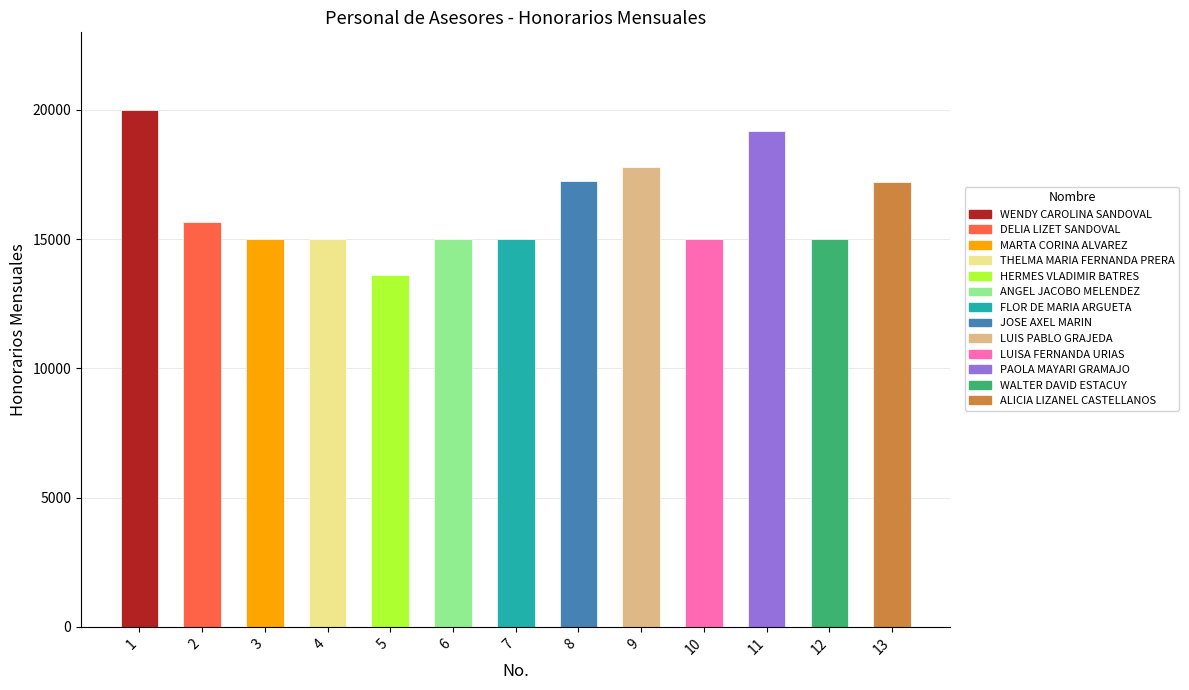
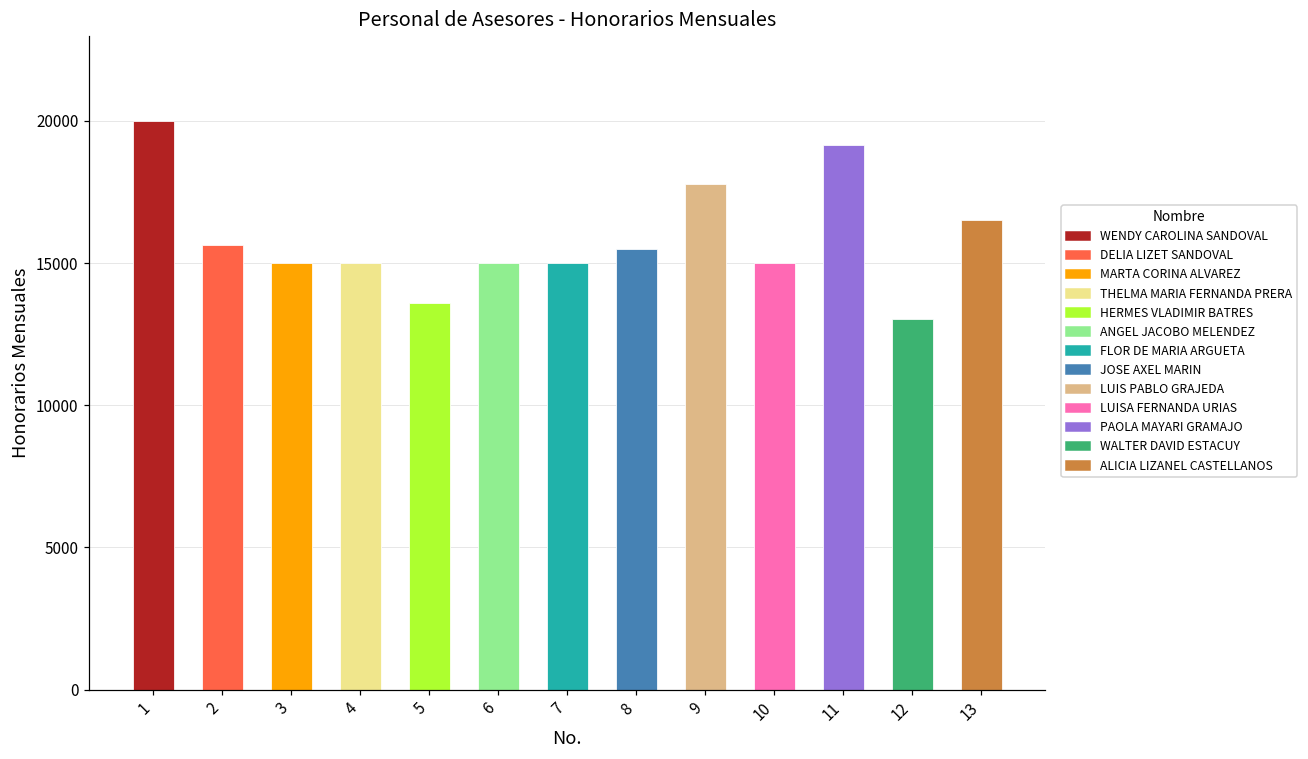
  {
    "1": 20000,
    "2": 15600,
    "3": 15000,
    "4": 15000,
    "5": 13600,
    "6": 15000,
    "7": 15000,
-   "8": 17200,
+   "8": 15500,
    "9": 17800,
    "10": 15000,
    "11": 19200,
-   "12": 15000,
-   "13": 17200
+   "12": 13000,
+   "13": 16500
  }
